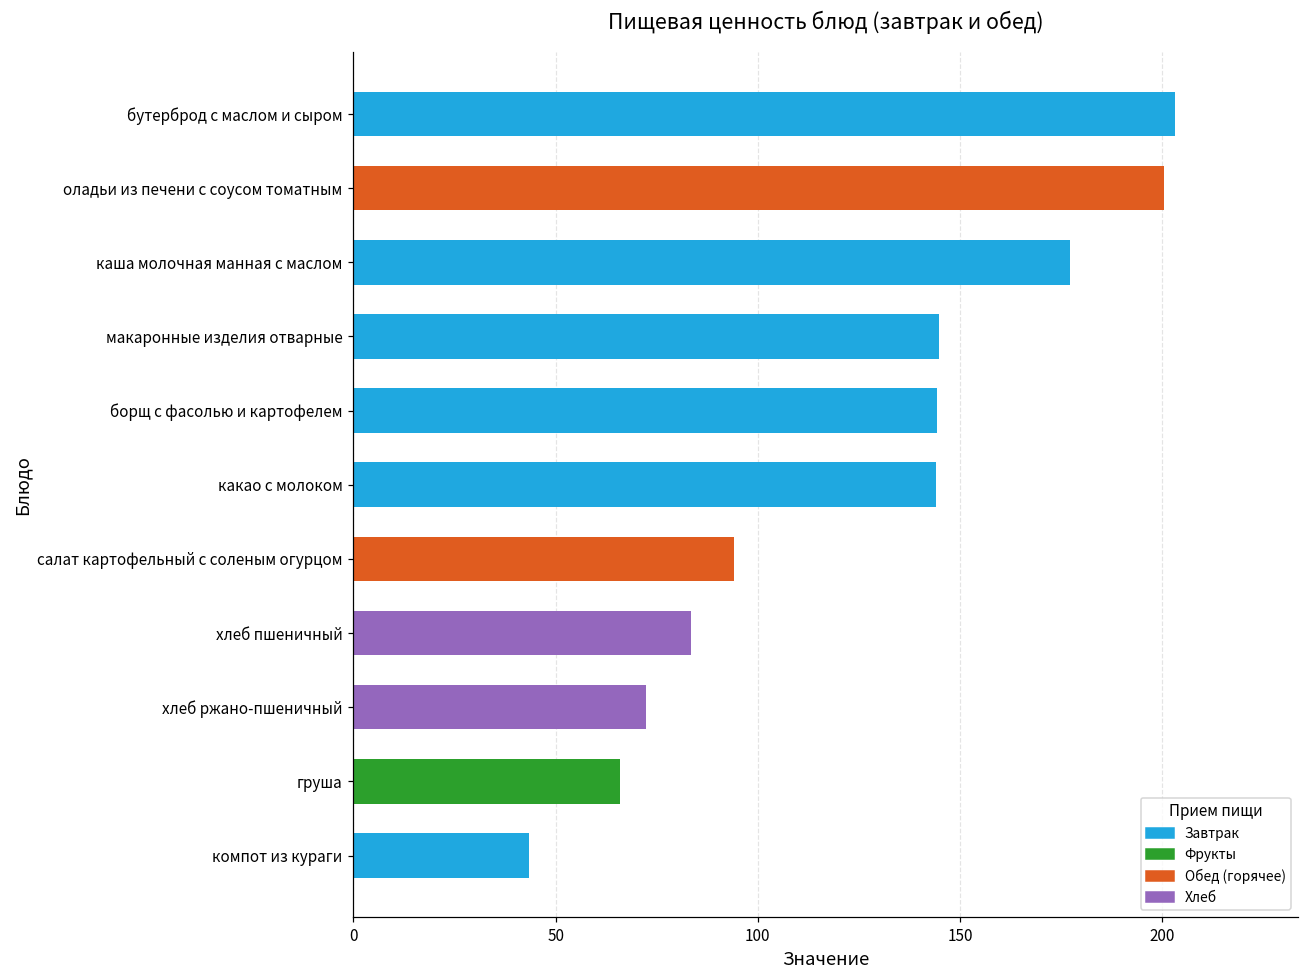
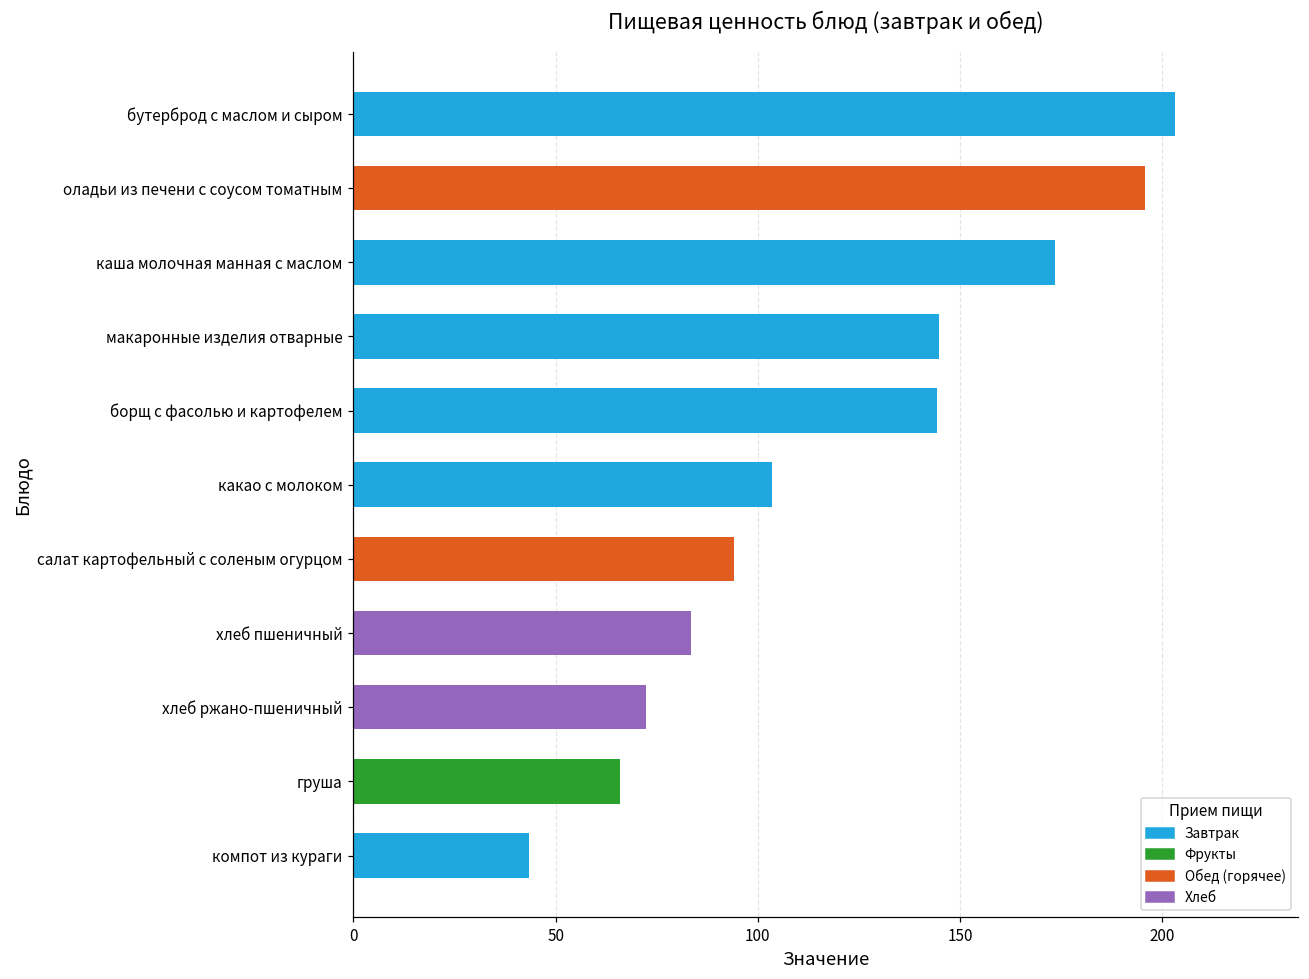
  {
    "бутерброд с маслом и сыром": 203,
-   "оладьи из печени с соусом томатным": 201,
-   "каша молочная манная с маслом": 177,
+   "оладьи из печени с соусом томатным": 196,
+   "каша молочная манная с маслом": 174,
    "макаронные изделия отварные": 145,
    "борщ с фасолью и картофелем": 144,
-   "какао с молоком": 144,
+   "какао с молоком": 104,
    "салат картофельный с соленым огурцом": 94,
    "хлеб пшеничный": 83,
    "хлеб ржано-пшеничный": 72,
    "груша": 66,
    "компот из кураги": 43
  }
